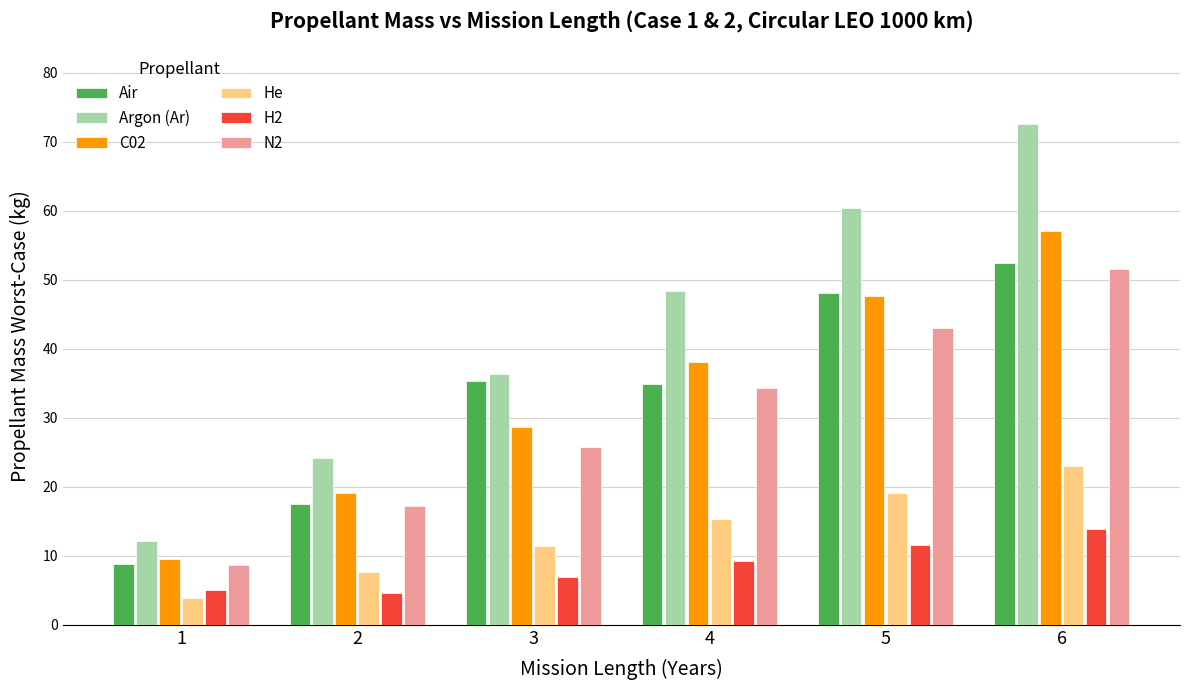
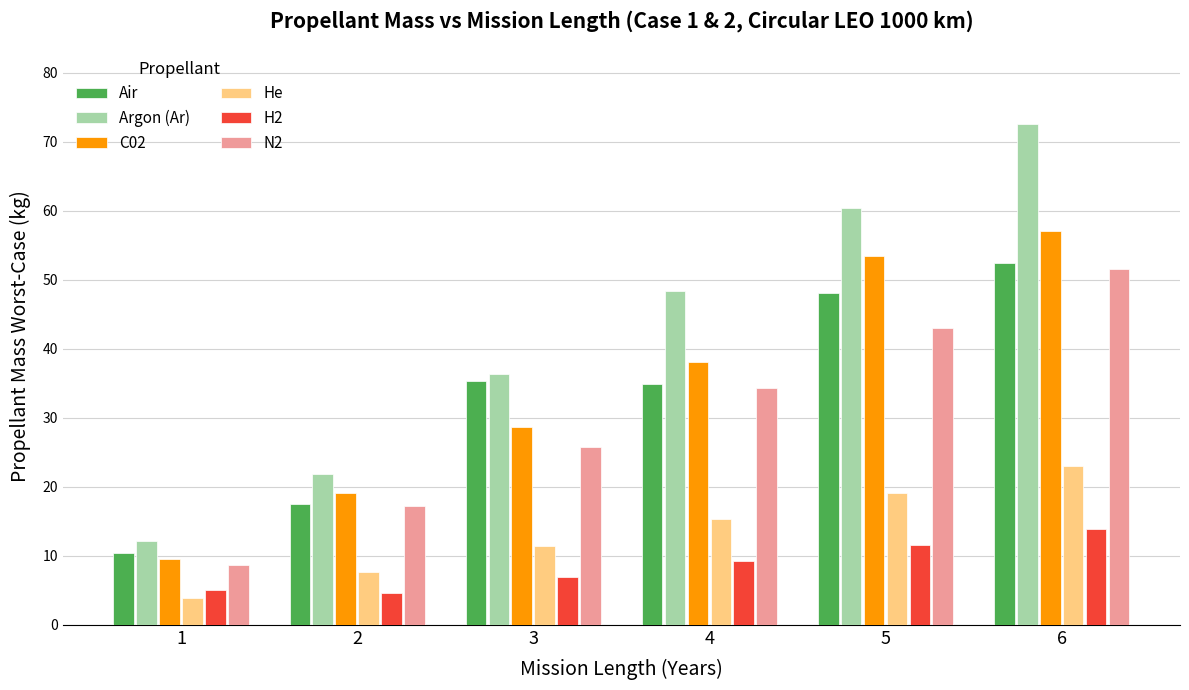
  {
    "Air": {
-     "1": 9,
+     "1": 10,
      "2": 18,
      "3": 35,
      "4": 35,
      "5": 48,
      "6": 52
    },
    "Argon (Ar)": {
      "1": 12,
-     "2": 24,
+     "2": 22,
      "3": 36,
      "4": 48,
      "5": 60,
      "6": 72
    },
    "C02": {
      "1": 10,
      "2": 19,
      "3": 29,
      "4": 38,
-     "5": 48,
+     "5": 53,
      "6": 57
    },
    "H2": {
      "1": 5,
      "2": 5,
      "3": 7,
      "4": 9,
      "5": 12,
      "6": 14
    }
  }
